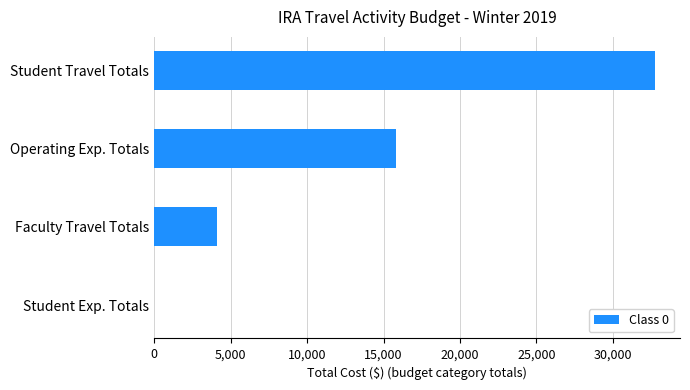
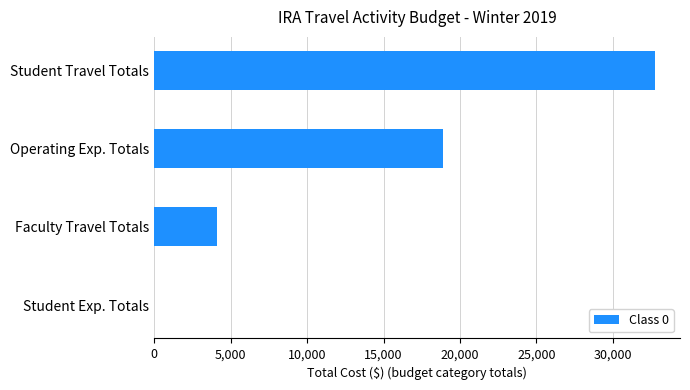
  {
    "Student Travel Totals": "32,800",
-   "Operating Exp. Totals": "15,800",
+   "Operating Exp. Totals": "18,900",
    "Faculty Travel Totals": "4,100",
    "Student Exp. Totals": "0"
  }
